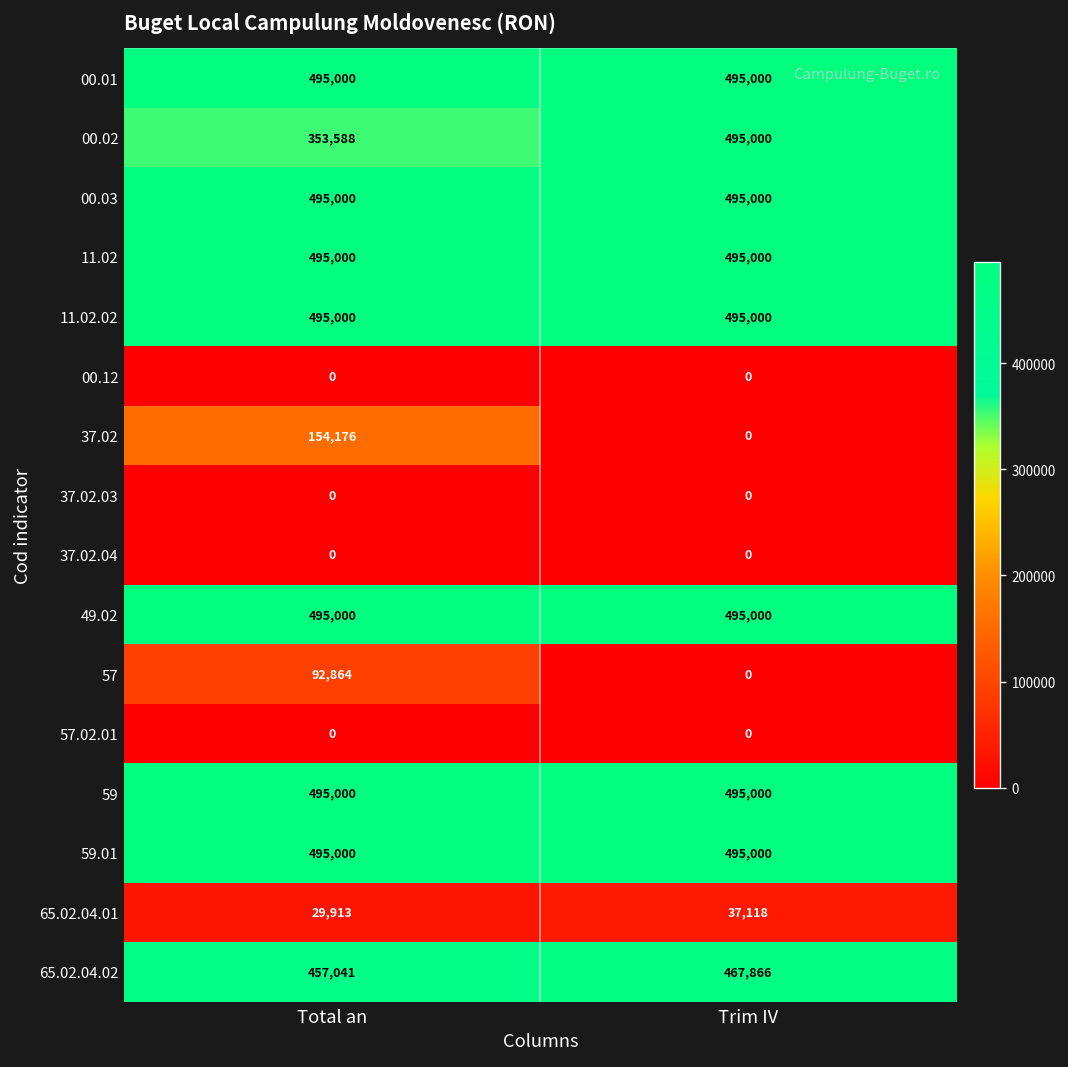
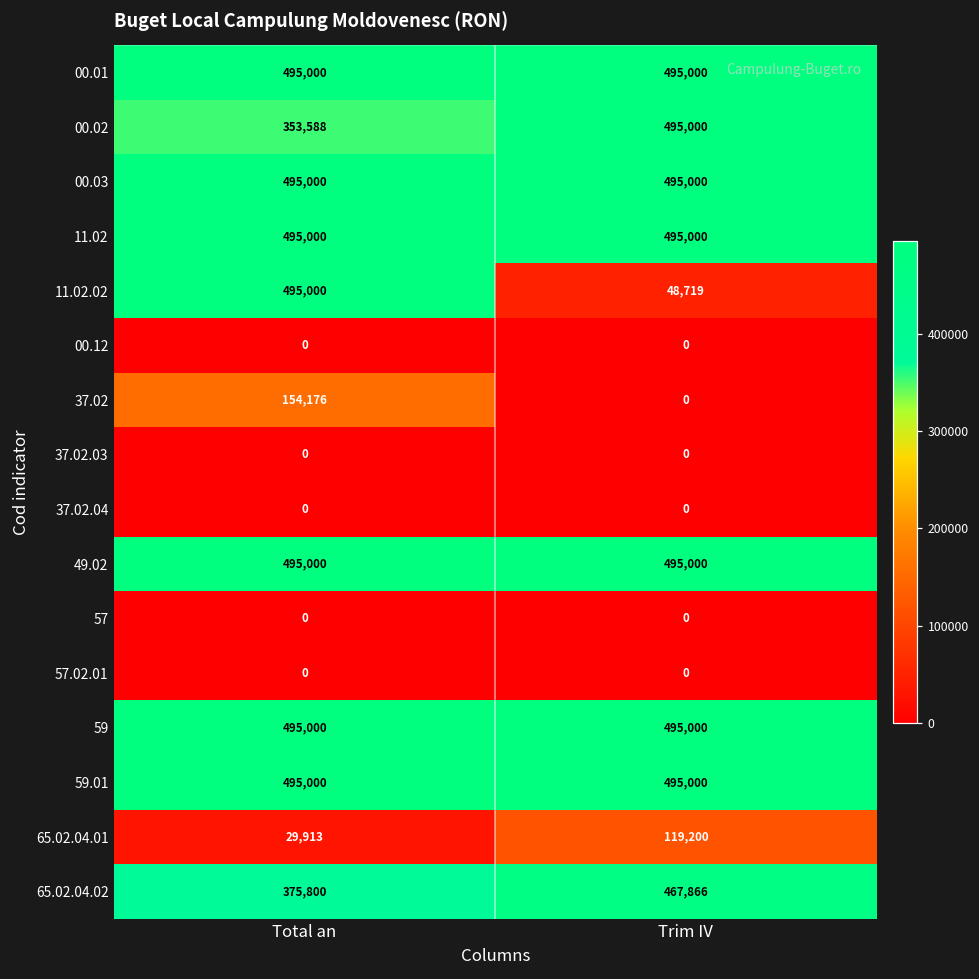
  {
    "00.01": {
      "Total an": "495,000"
    },
    "00.02": {
      "Total an": "353,588",
      "Trim IV": "495,000"
    },
    "00.03": {
      "Total an": "495,000",
      "Trim IV": "495,000"
    },
    "11.02": {
      "Total an": "495,000",
      "Trim IV": "495,000"
    },
    "11.02.02": {
      "Total an": "495,000",
-     "Trim IV": "495,000"
+     "Trim IV": "48,719"
    },
    "00.12": {
      "Total an": "0",
      "Trim IV": "0"
    },
    "37.02": {
      "Total an": "154,176",
      "Trim IV": "0"
    },
    "37.02.03": {
      "Total an": "0",
      "Trim IV": "0"
    },
    "37.02.04": {
      "Total an": "0",
      "Trim IV": "0"
    },
    "49.02": {
      "Total an": "495,000",
      "Trim IV": "495,000"
    },
    "57": {
-     "Total an": "92,864",
+     "Total an": "0",
      "Trim IV": "0"
    },
    "57.02.01": {
      "Total an": "0",
      "Trim IV": "0"
    },
    "59": {
      "Total an": "495,000",
      "Trim IV": "495,000"
    },
    "59.01": {
      "Total an": "495,000",
      "Trim IV": "495,000"
    },
    "65.02.04.01": {
      "Total an": "29,913",
-     "Trim IV": "37,118"
+     "Trim IV": "119,200"
    },
    "65.02.04.02": {
-     "Total an": "457,041",
+     "Total an": "375,800",
      "Trim IV": "467,866"
    }
  }
